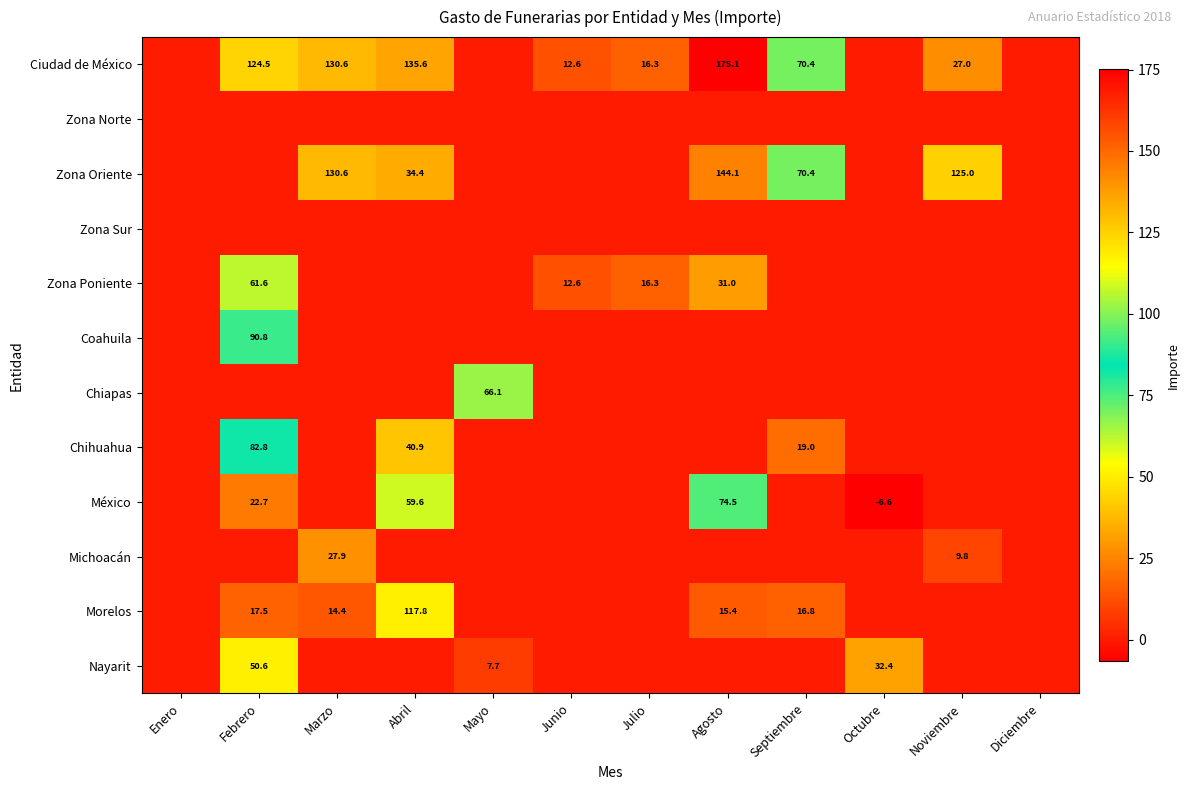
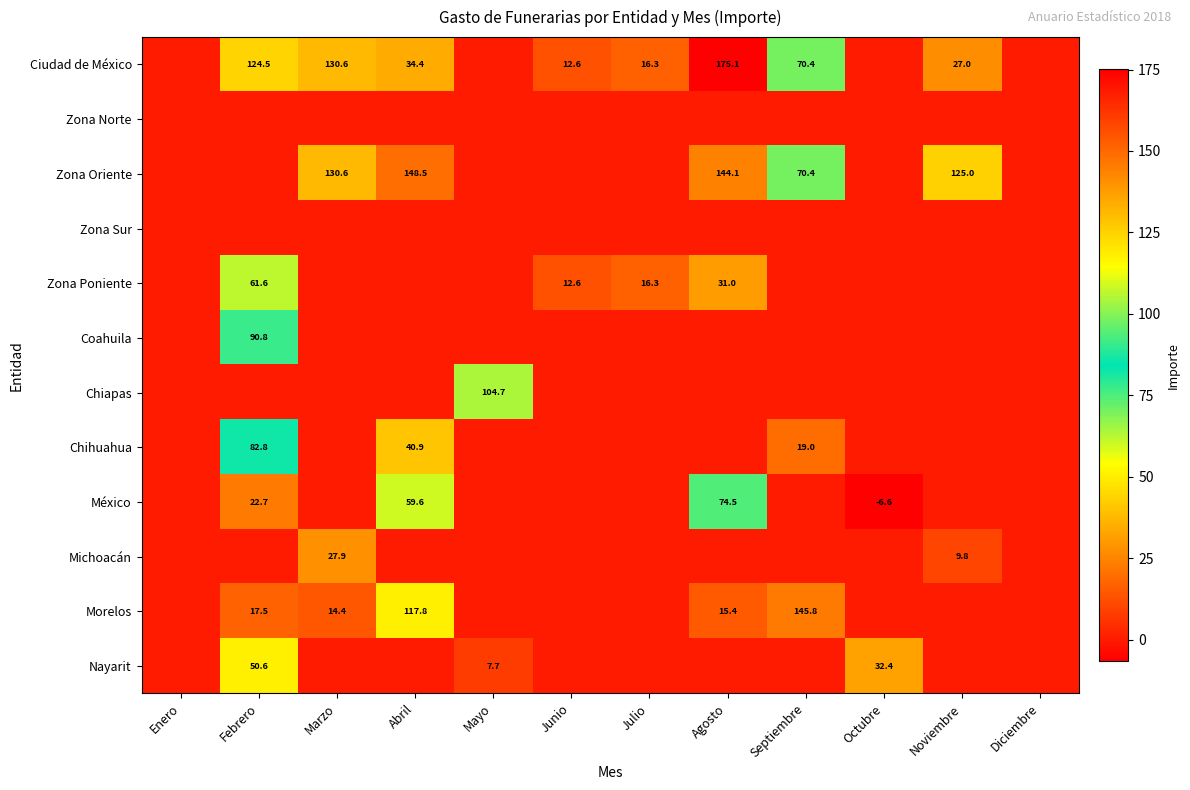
  {
    "Ciudad de México": {
      "Febrero": 124.5,
      "Marzo": 130.6,
-     "Abril": 135.6,
+     "Abril": 34.4,
      "Junio": 12.6,
      "Julio": 16.3,
      "Agosto": 175.1,
      "Septiembre": 70.4,
      "Noviembre": 27.0
    },
    "Zona Oriente": {
      "Marzo": 130.6,
-     "Abril": 34.4,
+     "Abril": 148.5,
      "Agosto": 144.1,
      "Septiembre": 70.4,
      "Noviembre": 125.0
    },
    "Zona Poniente": {
      "Febrero": 61.6,
      "Junio": 12.6,
      "Julio": 16.3,
      "Agosto": 31.0
    },
    "Coahuila": {
      "Febrero": 90.8
    },
    "Chiapas": {
-     "Mayo": 66.1
+     "Mayo": 104.7
    },
    "Chihuahua": {
      "Febrero": 82.8,
      "Abril": 40.9,
      "Septiembre": 19.0
    },
    "México": {
      "Febrero": 22.7,
      "Abril": 59.6,
      "Agosto": 74.5,
      "Octubre": -6.6
    },
    "Michoacán": {
      "Marzo": 27.9,
      "Noviembre": 9.8
    },
    "Morelos": {
      "Febrero": 17.5,
      "Marzo": 14.4,
      "Abril": 117.8,
      "Agosto": 15.4,
-     "Septiembre": 16.8
+     "Septiembre": 145.8
    },
    "Nayarit": {
      "Febrero": 50.6,
      "Mayo": 7.7,
      "Octubre": 32.4
    }
  }
